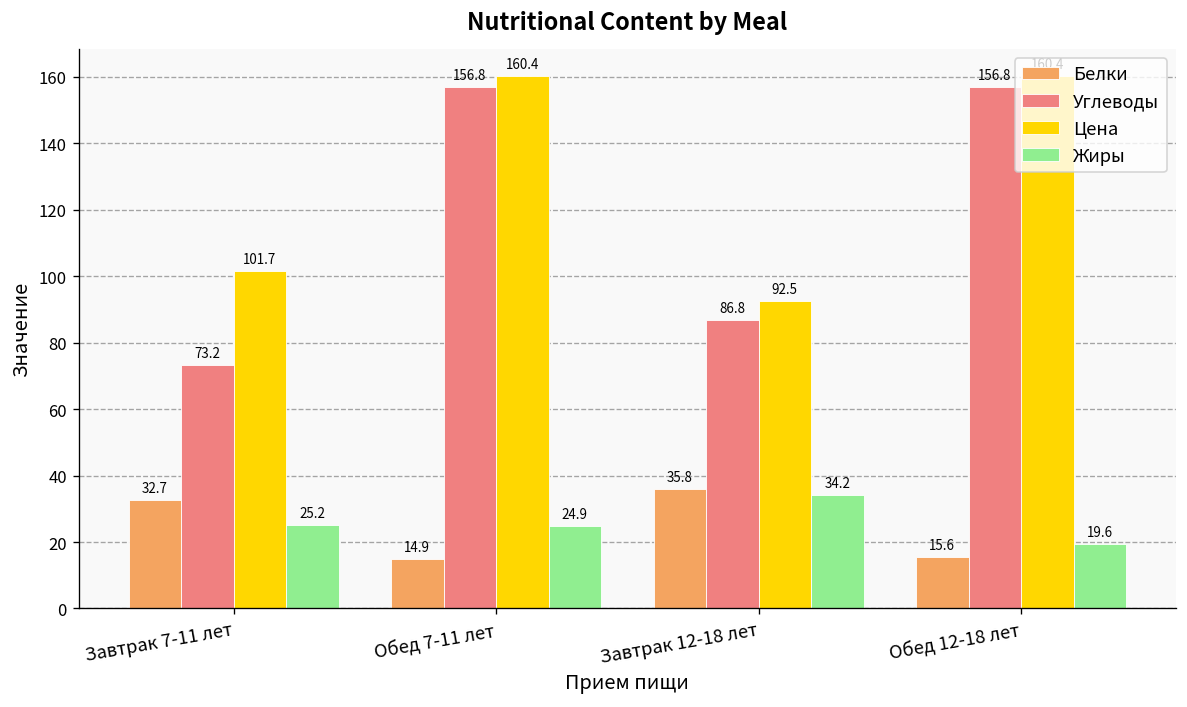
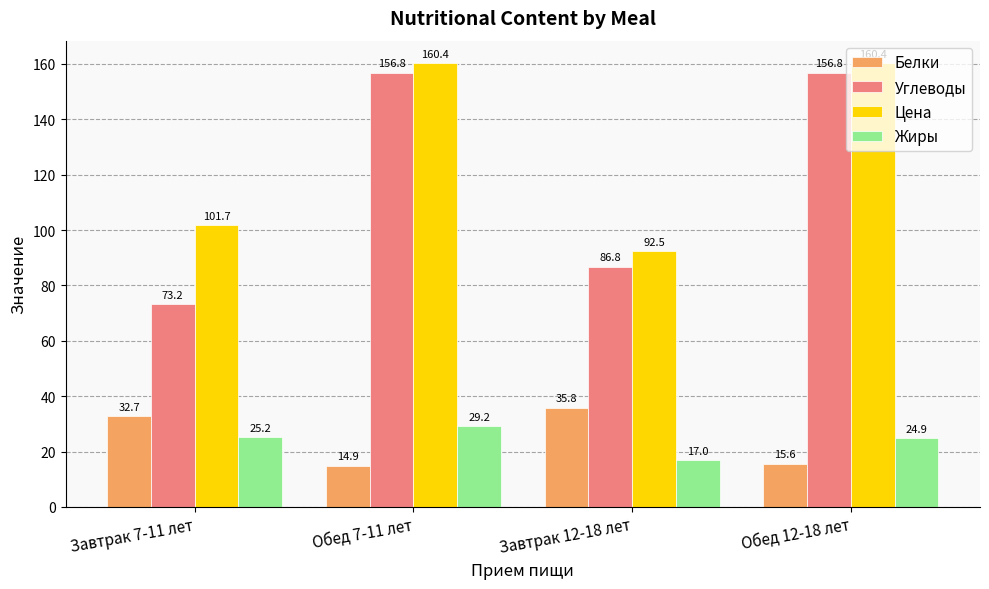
  {
    "Цена": {
      "Завтрак 7-11 лет": 101.7,
      "Обед 7-11 лет": 160.4,
      "Завтрак 12-18 лет": 92.5
    },
    "Жиры": {
      "Завтрак 7-11 лет": 25.2,
-     "Обед 7-11 лет": 24.9,
-     "Завтрак 12-18 лет": 34.2,
-     "Обед 12-18 лет": 19.6
+     "Обед 7-11 лет": 29.2,
+     "Завтрак 12-18 лет": 17.0,
+     "Обед 12-18 лет": 24.9
    }
  }
